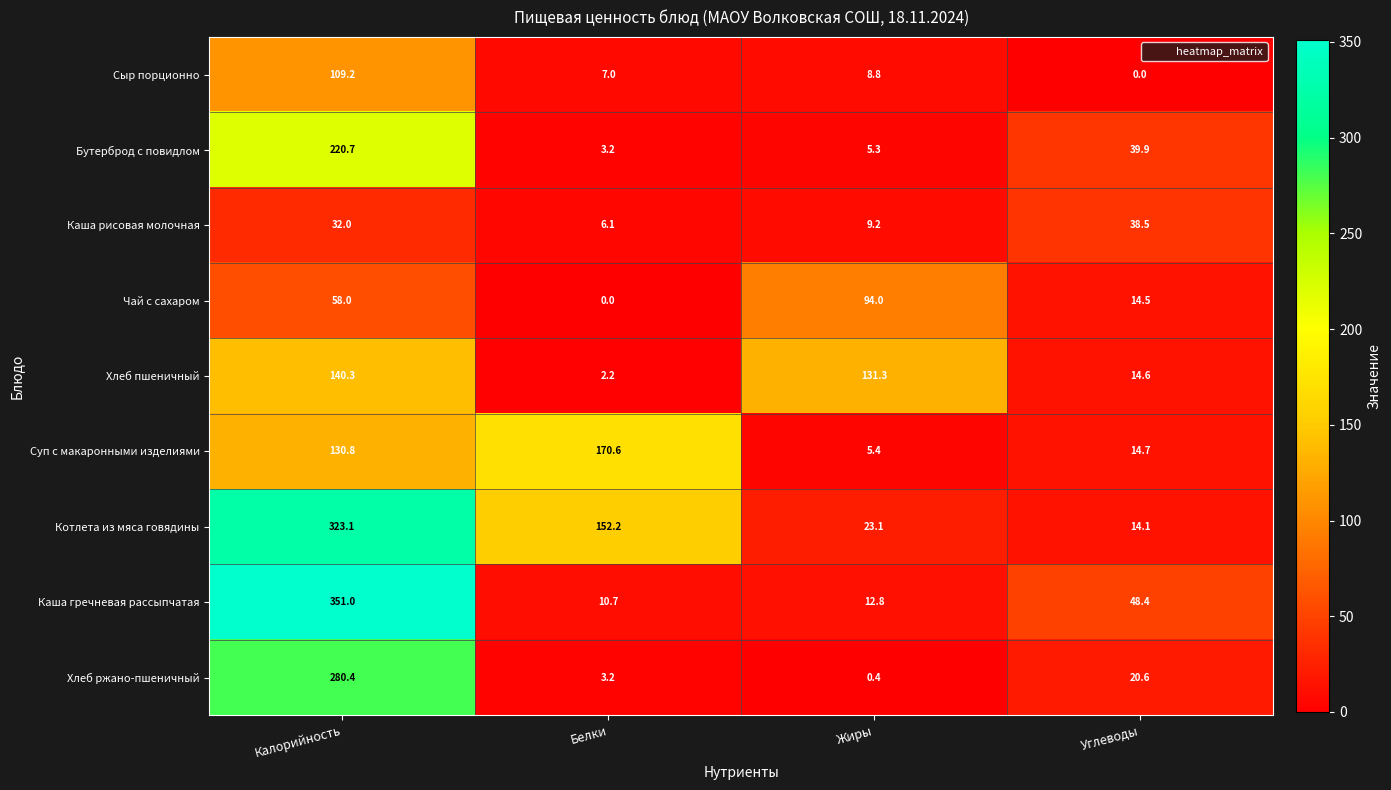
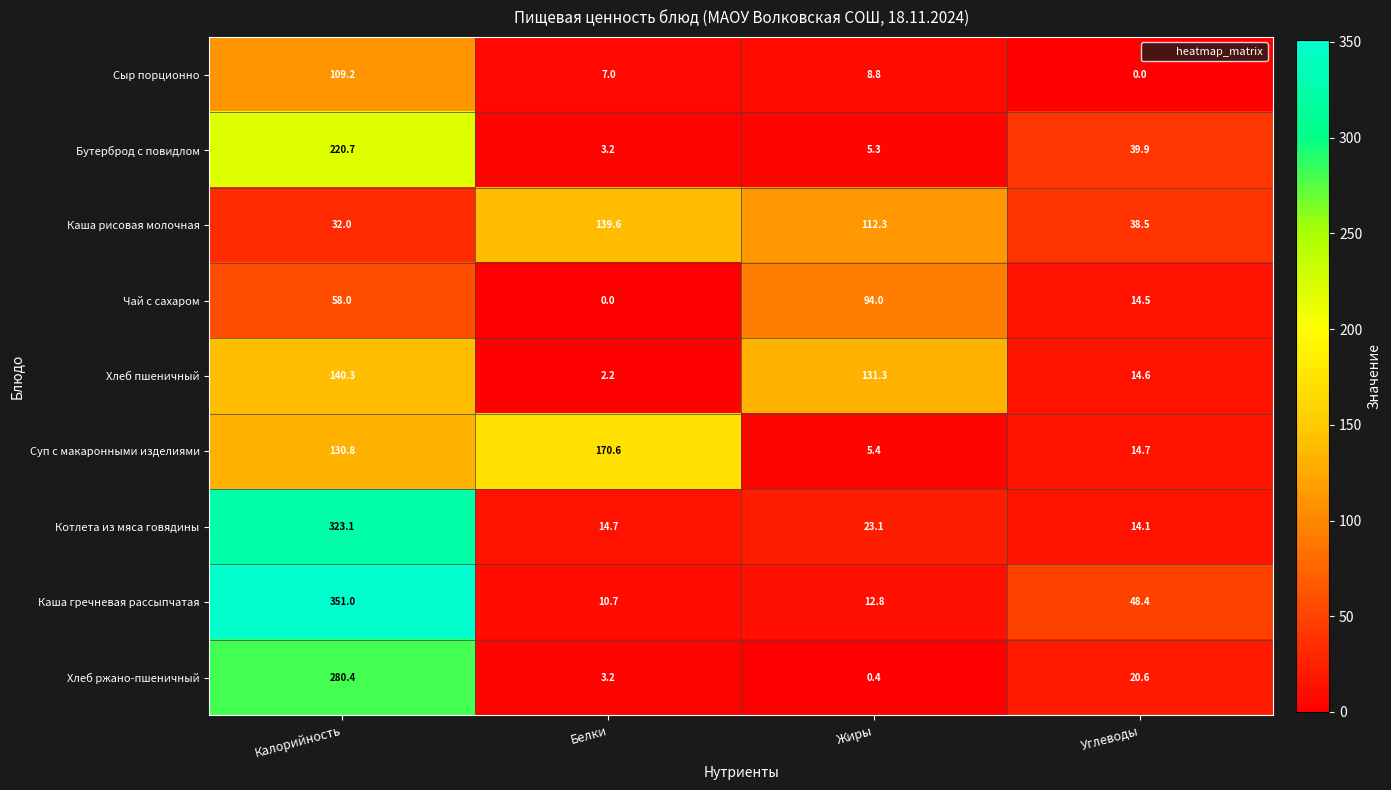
  {
    "Сыр порционно": {
      "Калорийность": 109.2,
      "Белки": 7.0,
      "Жиры": 8.8,
      "Углеводы": 0.0
    },
    "Бутерброд с повидлом": {
      "Калорийность": 220.7,
      "Белки": 3.2,
      "Жиры": 5.3,
      "Углеводы": 39.9
    },
    "Каша рисовая молочная": {
      "Калорийность": 32.0,
-     "Белки": 6.1,
-     "Жиры": 9.2,
+     "Белки": 139.6,
+     "Жиры": 112.3,
      "Углеводы": 38.5
    },
    "Чай с сахаром": {
      "Калорийность": 58.0,
      "Белки": 0.0,
      "Жиры": 94.0,
      "Углеводы": 14.5
    },
    "Хлеб пшеничный": {
      "Калорийность": 140.3,
      "Белки": 2.2,
      "Жиры": 131.3,
      "Углеводы": 14.6
    },
    "Суп с макаронными изделиями": {
      "Калорийность": 130.8,
      "Белки": 170.6,
      "Жиры": 5.4,
      "Углеводы": 14.7
    },
    "Котлета из мяса говядины": {
      "Калорийность": 323.1,
-     "Белки": 152.2,
+     "Белки": 14.7,
      "Жиры": 23.1,
      "Углеводы": 14.1
    },
    "Каша гречневая рассыпчатая": {
      "Калорийность": 351.0,
      "Белки": 10.7,
      "Жиры": 12.8,
      "Углеводы": 48.4
    },
    "Хлеб ржано-пшеничный": {
      "Калорийность": 280.4,
      "Белки": 3.2,
      "Жиры": 0.4,
      "Углеводы": 20.6
    }
  }
